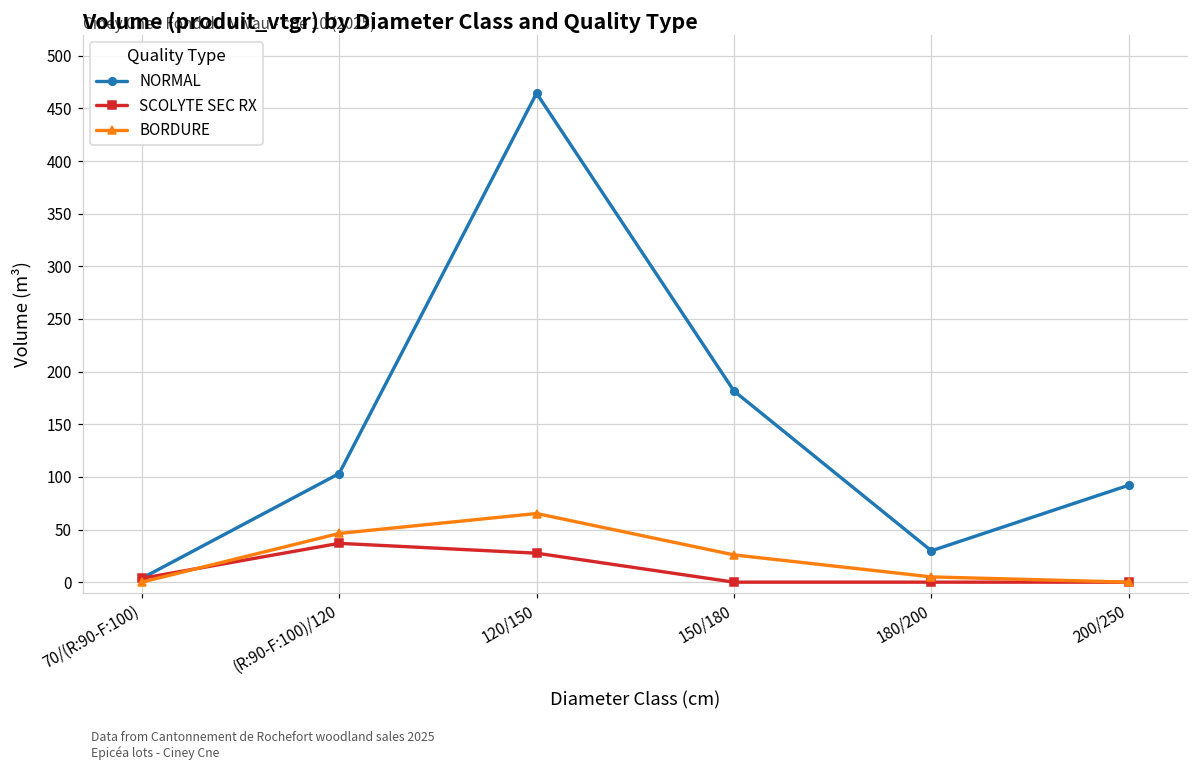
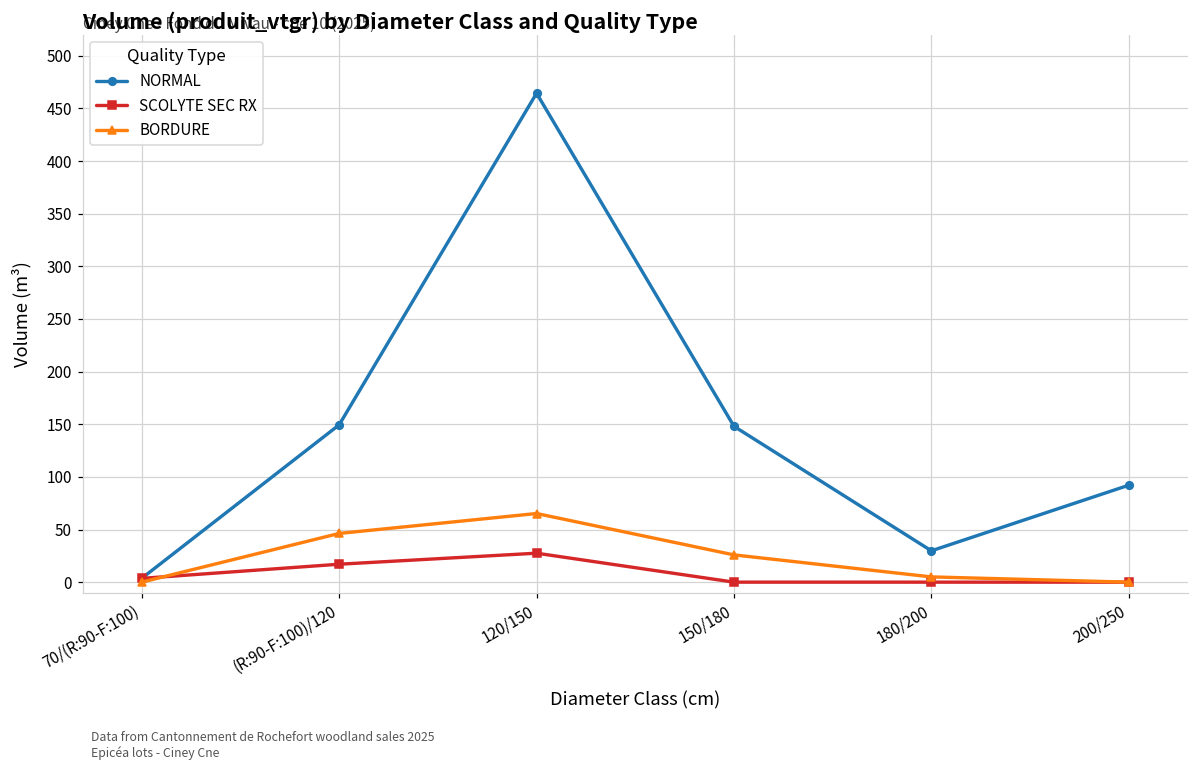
  {
    "NORMAL": {
-     "(R:90-F:100)/120": 100,
+     "(R:90-F:100)/120": 150,
      "120/150": 460,
-     "150/180": 180,
+     "150/180": 150,
      "180/200": 30,
      "200/250": 90
    },
    "SCOLYTE SEC RX": {
-     "(R:90-F:100)/120": 40,
+     "(R:90-F:100)/120": 20,
      "120/150": 30,
      "150/180": 0,
      "180/200": 0
    },
    "BORDURE": {
      "70/(R:90-F:100)": 0,
      "(R:90-F:100)/120": 50,
      "120/150": 70,
      "150/180": 30,
      "180/200": 0
    }
  }
